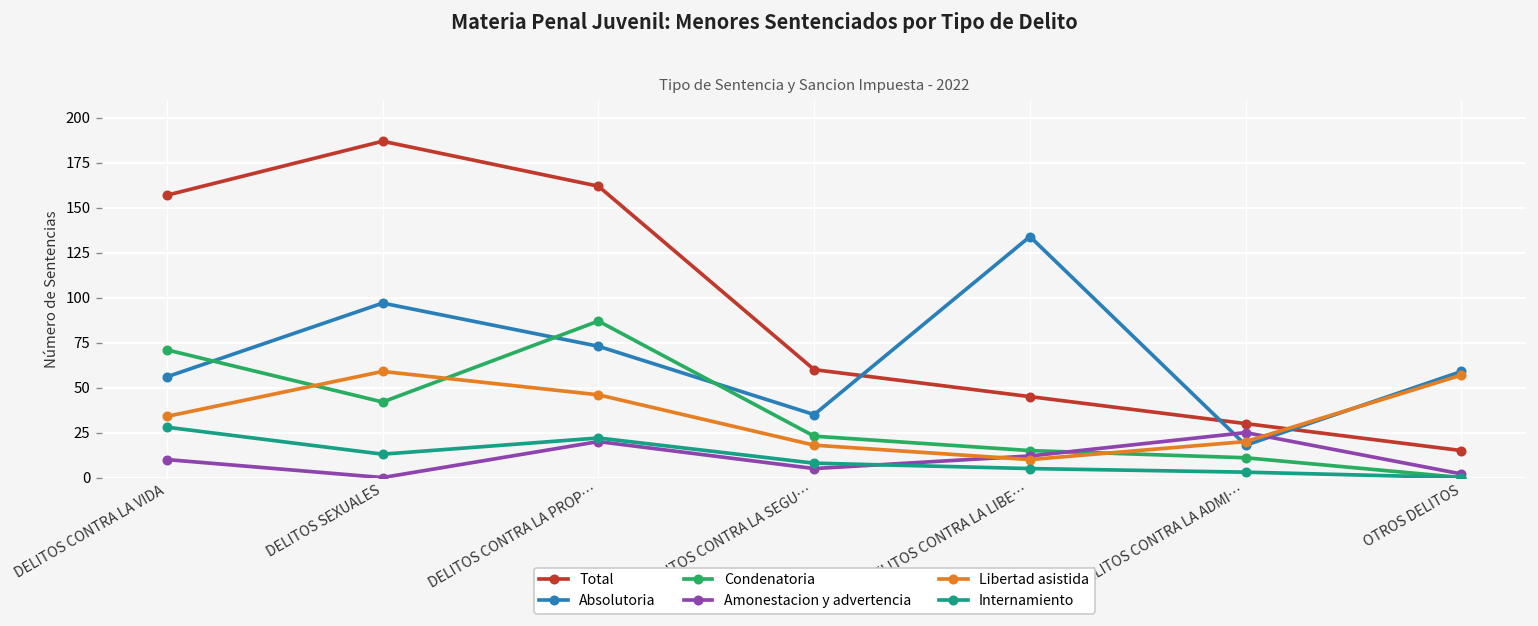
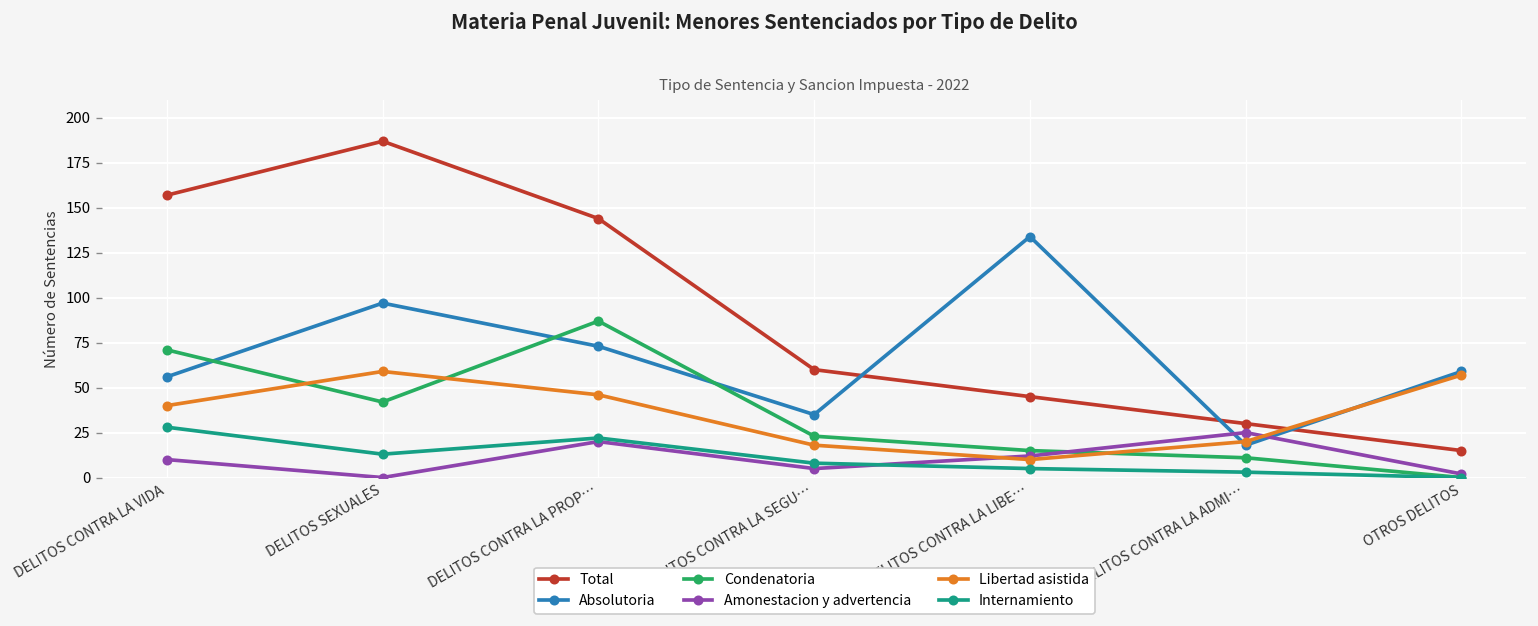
  {
    "Total": {
      "DELITOS CONTRA LA VIDA": 157,
      "DELITOS SEXUALES": 187,
-     "DELITOS CONTRA LA PROP…": 162,
+     "DELITOS CONTRA LA PROP…": 144,
      "DELITOS CONTRA LA SEGU…": 60,
      "DELITOS CONTRA LA LIBE…": 45,
      "DELITOS CONTRA LA ADMI…": 30,
      "OTROS DELITOS": 15
    },
    "Absolutoria": {
      "DELITOS CONTRA LA VIDA": 56,
      "DELITOS SEXUALES": 97,
      "DELITOS CONTRA LA PROP…": 73,
      "DELITOS CONTRA LA SEGU…": 35,
      "DELITOS CONTRA LA LIBE…": 134,
      "DELITOS CONTRA LA ADMI…": 18,
      "OTROS DELITOS": 59
    },
    "Amonestacion y advertencia": {
      "DELITOS CONTRA LA VIDA": 10,
      "DELITOS SEXUALES": 0,
      "DELITOS CONTRA LA PROP…": 20,
      "DELITOS CONTRA LA SEGU…": 5,
      "DELITOS CONTRA LA LIBE…": 12,
      "DELITOS CONTRA LA ADMI…": 25,
      "OTROS DELITOS": 2
    },
    "Libertad asistida": {
-     "DELITOS CONTRA LA VIDA": 34,
+     "DELITOS CONTRA LA VIDA": 40,
      "DELITOS SEXUALES": 59,
      "DELITOS CONTRA LA PROP…": 46,
      "DELITOS CONTRA LA SEGU…": 18,
      "DELITOS CONTRA LA LIBE…": 10,
      "DELITOS CONTRA LA ADMI…": 20,
      "OTROS DELITOS": 57
    }
  }
